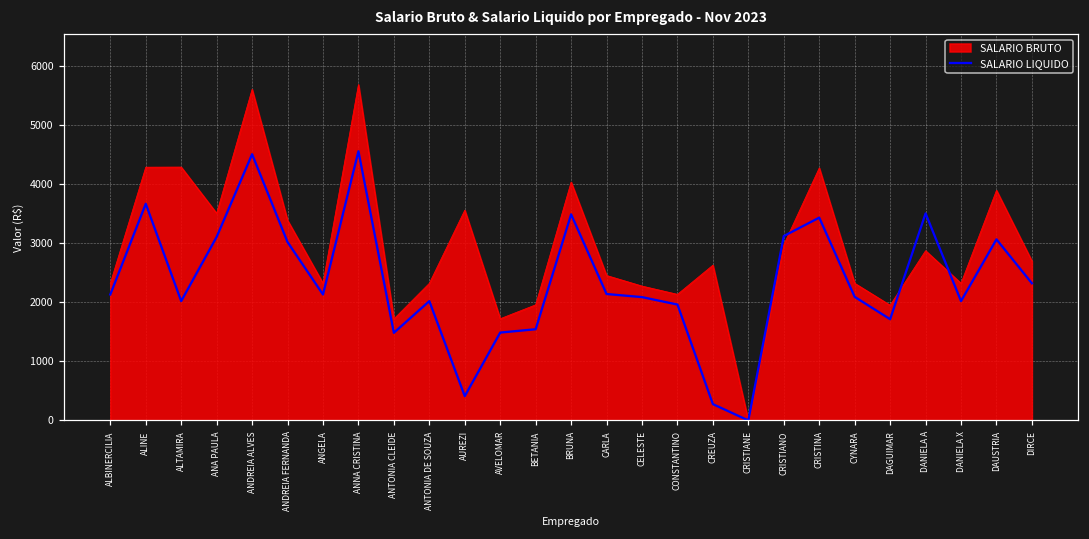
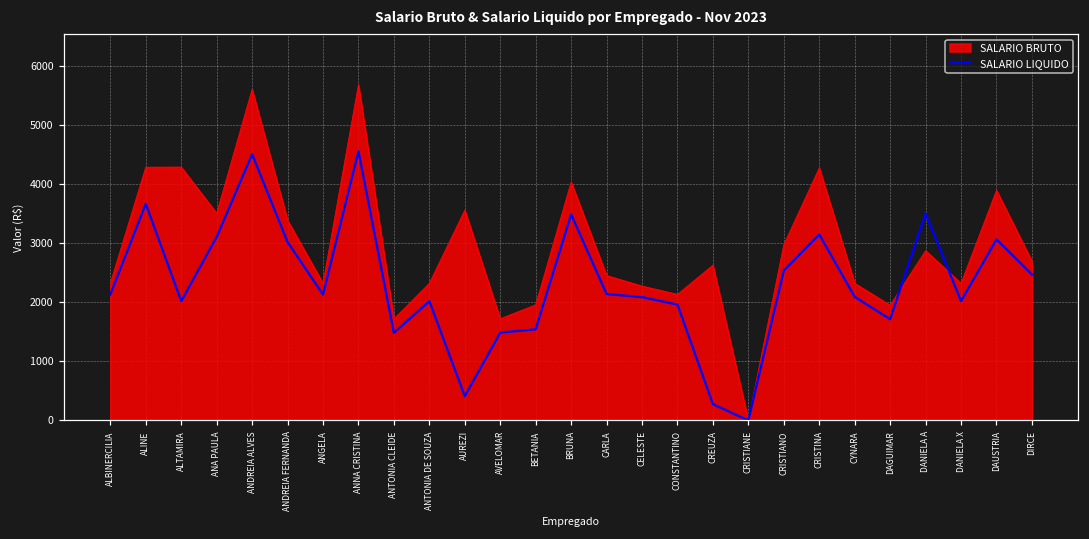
  {
    "SALARIO BRUTO": {
      "ALBINERCILIA": 2300,
      "ALINE": 4300,
      "ALTAMIRA": 4300,
      "ANA PAULA": 3500,
      "ANDREIA ALVES": 5600,
      "ANDREIA FERNANDA": 3400,
      "ANGELA": 2300,
      "ANNA CRISTINA": 5700,
      "ANTONIA CLEIDE": 1700,
      "ANTONIA DE SOUZA": 2300,
      "AUREZI": 3600,
      "AVELOMAR": 1700,
      "BETANIA": 2000,
      "BRUNA": 4000,
      "CARLA": 2500,
      "CELESTE": 2300,
      "CONSTANTINO": 2100,
      "CREUZA": 2600,
      "CRISTIANO": 3000,
      "CRISTINA": 4300,
      "CYNARA": 2300,
      "DAGUIMAR": 1900,
      "DANIELA A": 2900,
      "DANIELA X": 2300,
      "DAUSTRIA": 3900,
      "DIRCE": 2700
    },
    "SALARIO LIQUIDO": {
      "ALBINERCILIA": 2100,
      "ALINE": 3700,
      "ALTAMIRA": 2000,
      "ANA PAULA": 3100,
      "ANDREIA ALVES": 4500,
      "ANDREIA FERNANDA": 3000,
      "ANGELA": 2100,
      "ANNA CRISTINA": 4600,
      "ANTONIA CLEIDE": 1500,
      "ANTONIA DE SOUZA": 2000,
      "AUREZI": 400,
      "AVELOMAR": 1500,
      "BETANIA": 1500,
      "BRUNA": 3500,
      "CARLA": 2100,
      "CELESTE": 2100,
      "CONSTANTINO": 2000,
      "CREUZA": 300,
-     "CRISTIANO": 3100,
-     "CRISTINA": 3400,
+     "CRISTIANO": 2500,
+     "CRISTINA": 3100,
      "CYNARA": 2100,
      "DAGUIMAR": 1700,
      "DANIELA A": 3500,
      "DANIELA X": 2000,
      "DAUSTRIA": 3100,
-     "DIRCE": 2300
+     "DIRCE": 2500
    }
  }
